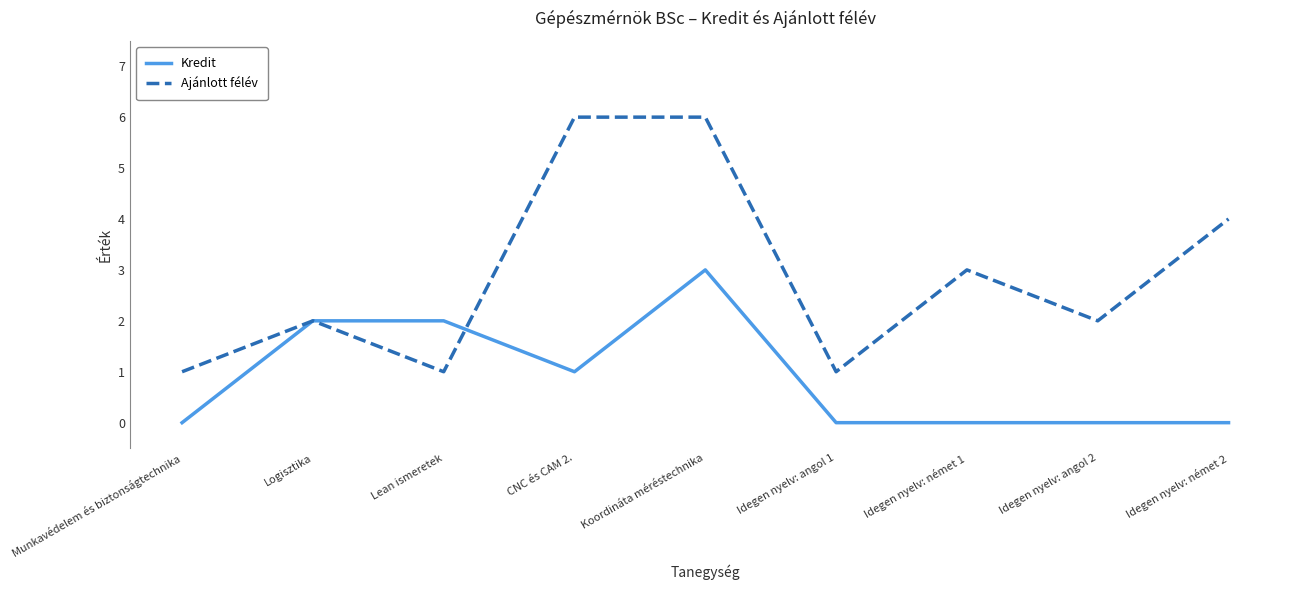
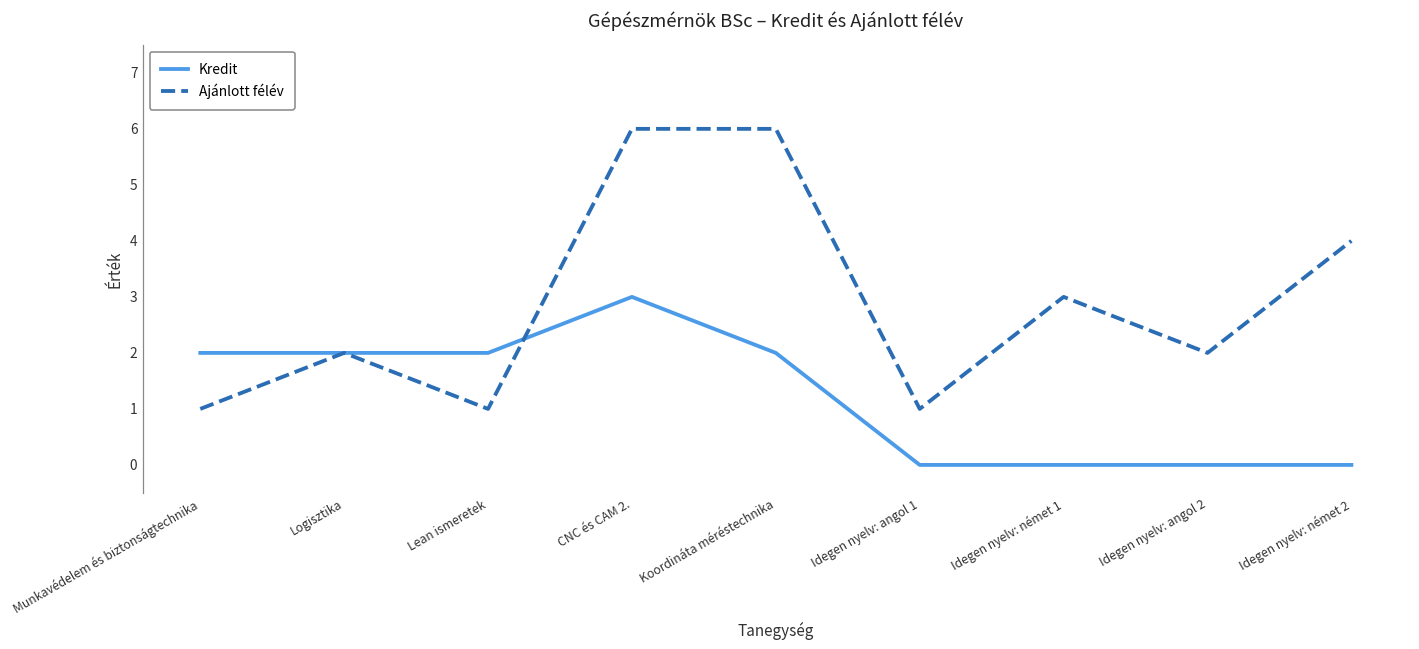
  {
    "Kredit": {
-     "Munkavédelem és biztonságtechnika": 0,
+     "Munkavédelem és biztonságtechnika": 2,
      "Lean ismeretek": 2,
-     "CNC és CAM 2.": 1,
-     "Koordináta méréstechnika": 3,
+     "CNC és CAM 2.": 3,
+     "Koordináta méréstechnika": 2,
      "Idegen nyelv: angol 1": 0,
      "Idegen nyelv: német 1": 0,
      "Idegen nyelv: angol 2": 0,
      "Idegen nyelv: német 2": 0
    },
    "Ajánlott félév": {
      "Munkavédelem és biztonságtechnika": 1,
      "Lean ismeretek": 1,
      "CNC és CAM 2.": 6,
      "Koordináta méréstechnika": 6,
      "Idegen nyelv: angol 1": 1,
      "Idegen nyelv: német 1": 3,
      "Idegen nyelv: angol 2": 2,
      "Idegen nyelv: német 2": 4
    }
  }
